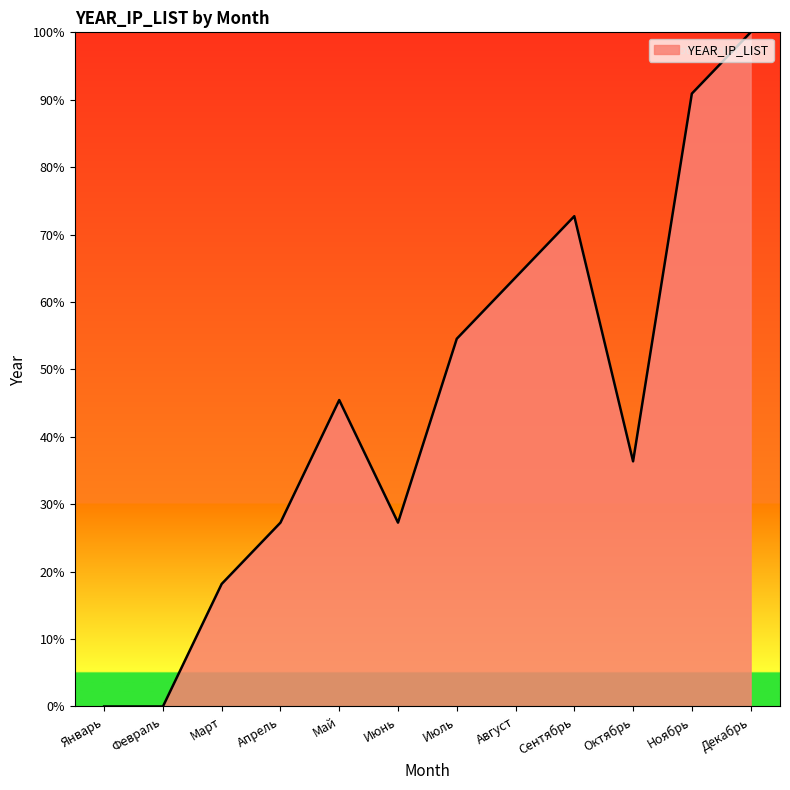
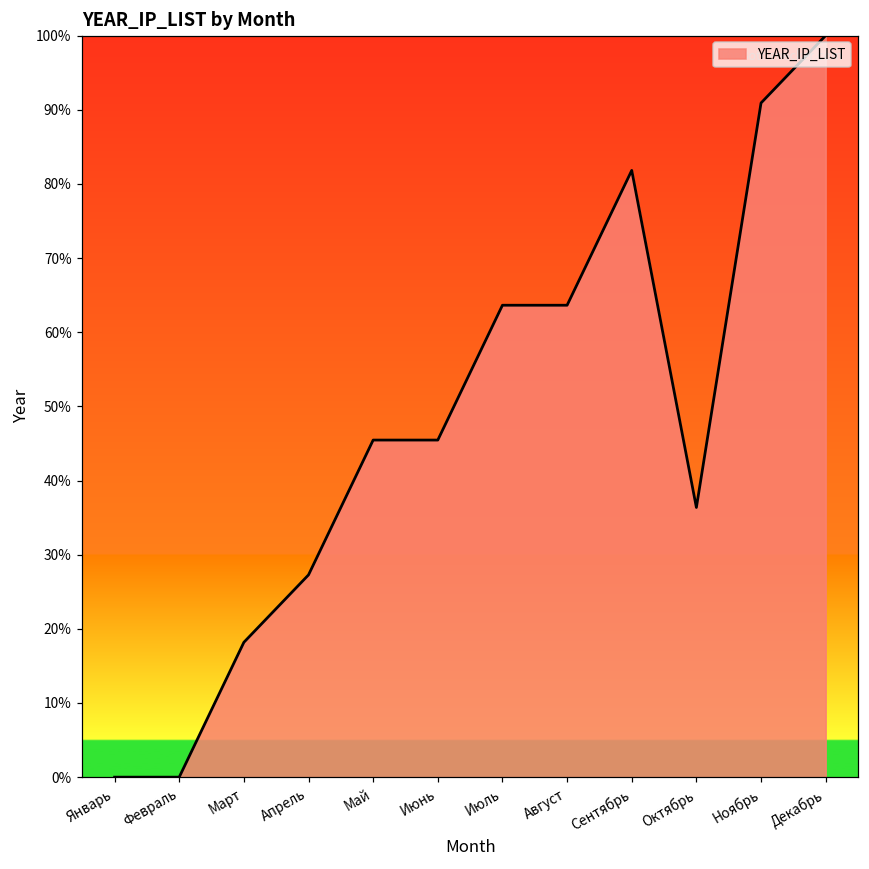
  {
    "Январь": "0%",
    "Февраль": "0%",
    "Март": "18%",
    "Апрель": "27%",
    "Май": "45%",
-   "Июнь": "27%",
-   "Июль": "55%",
+   "Июнь": "45%",
+   "Июль": "64%",
    "Август": "64%",
-   "Сентябрь": "73%",
+   "Сентябрь": "82%",
    "Октябрь": "36%",
    "Ноябрь": "91%",
    "Декабрь": "100%"
  }
